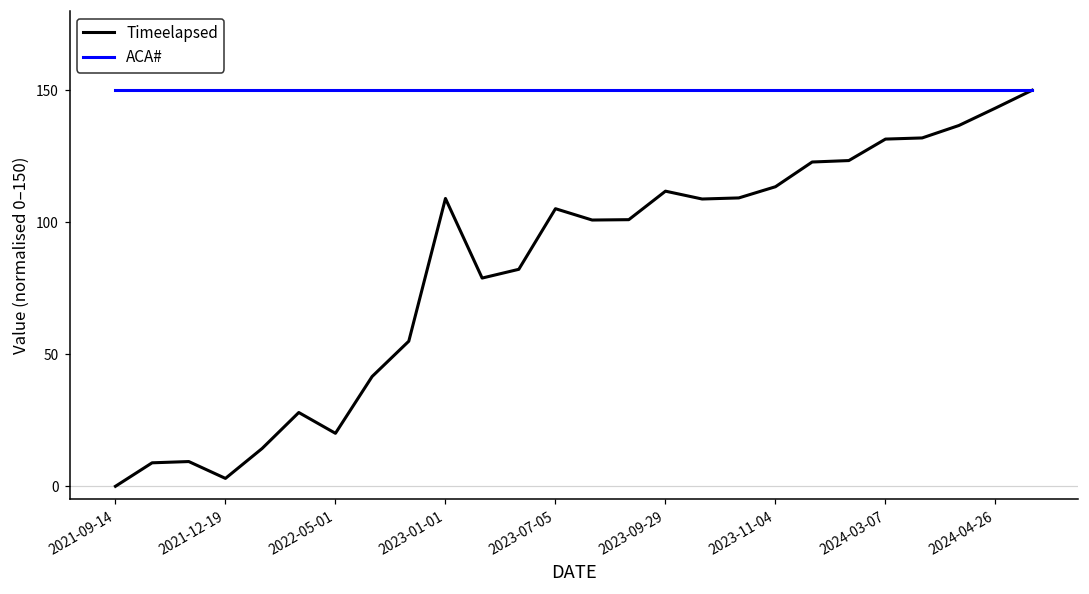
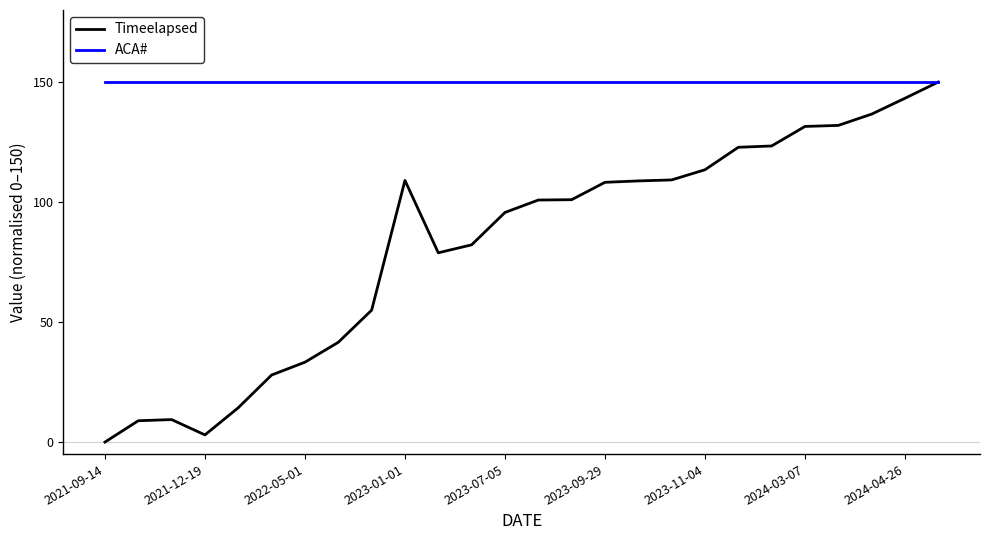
  {
    "Timeelapsed": {
      "2021-09-14": 0,
      "2021-12-19": 3,
-     "2022-05-01": 20,
+     "2022-05-01": 33,
      "2023-01-01": 109,
-     "2023-07-05": 105,
-     "2023-09-29": 112,
+     "2023-07-05": 96,
+     "2023-09-29": 108,
      "2023-11-04": 113,
      "2024-03-07": 131,
      "2024-04-26": 143
    },
    "ACA#": {
      "2021-09-14": 150,
      "2021-12-19": 150,
      "2022-05-01": 150,
      "2023-01-01": 150,
      "2023-07-05": 150,
      "2023-09-29": 150,
      "2023-11-04": 150,
      "2024-03-07": 150,
      "2024-04-26": 150
    }
  }
